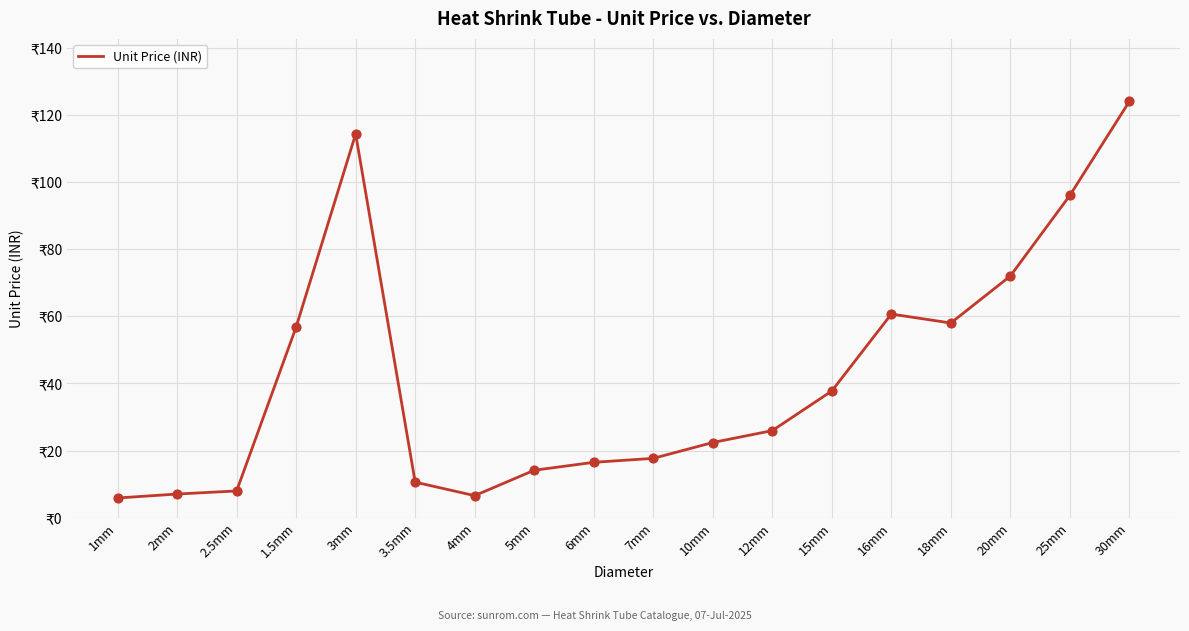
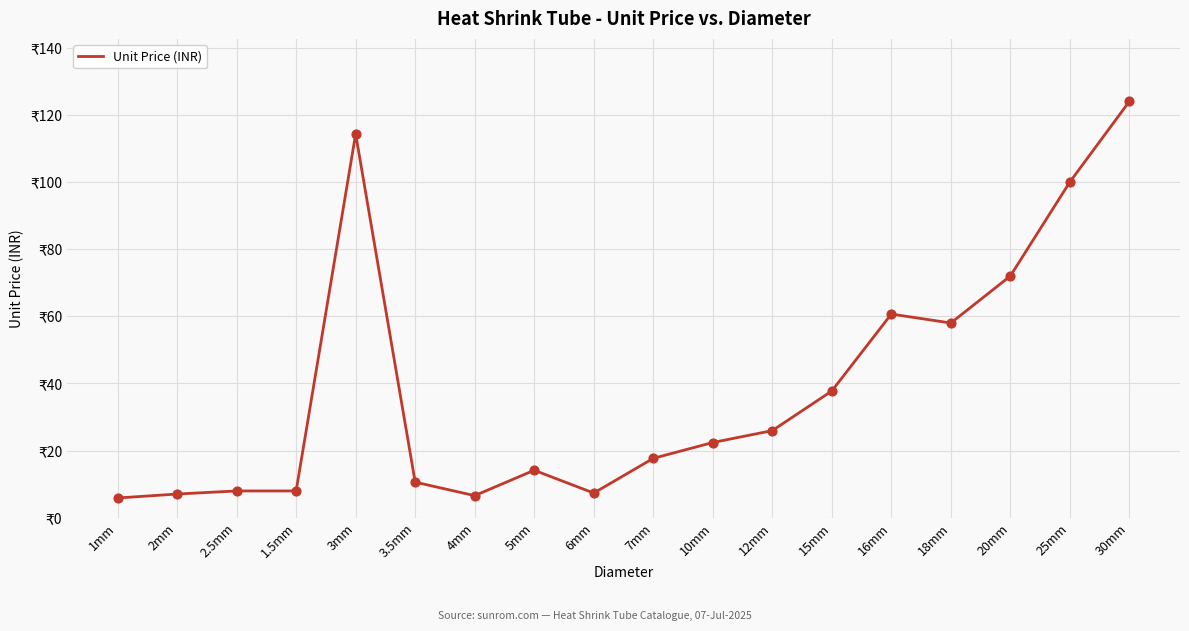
  {
    "1mm": "₹6",
    "2mm": "₹7",
    "2.5mm": "₹8",
-   "1.5mm": "₹57",
+   "1.5mm": "₹8",
    "3mm": "₹114",
    "3.5mm": "₹11",
    "4mm": "₹7",
    "5mm": "₹14",
-   "6mm": "₹17",
+   "6mm": "₹7",
    "7mm": "₹18",
    "10mm": "₹22",
    "12mm": "₹26",
    "15mm": "₹38",
    "16mm": "₹61",
    "18mm": "₹58",
    "20mm": "₹72",
-   "25mm": "₹96",
+   "25mm": "₹100",
    "30mm": "₹124"
  }
